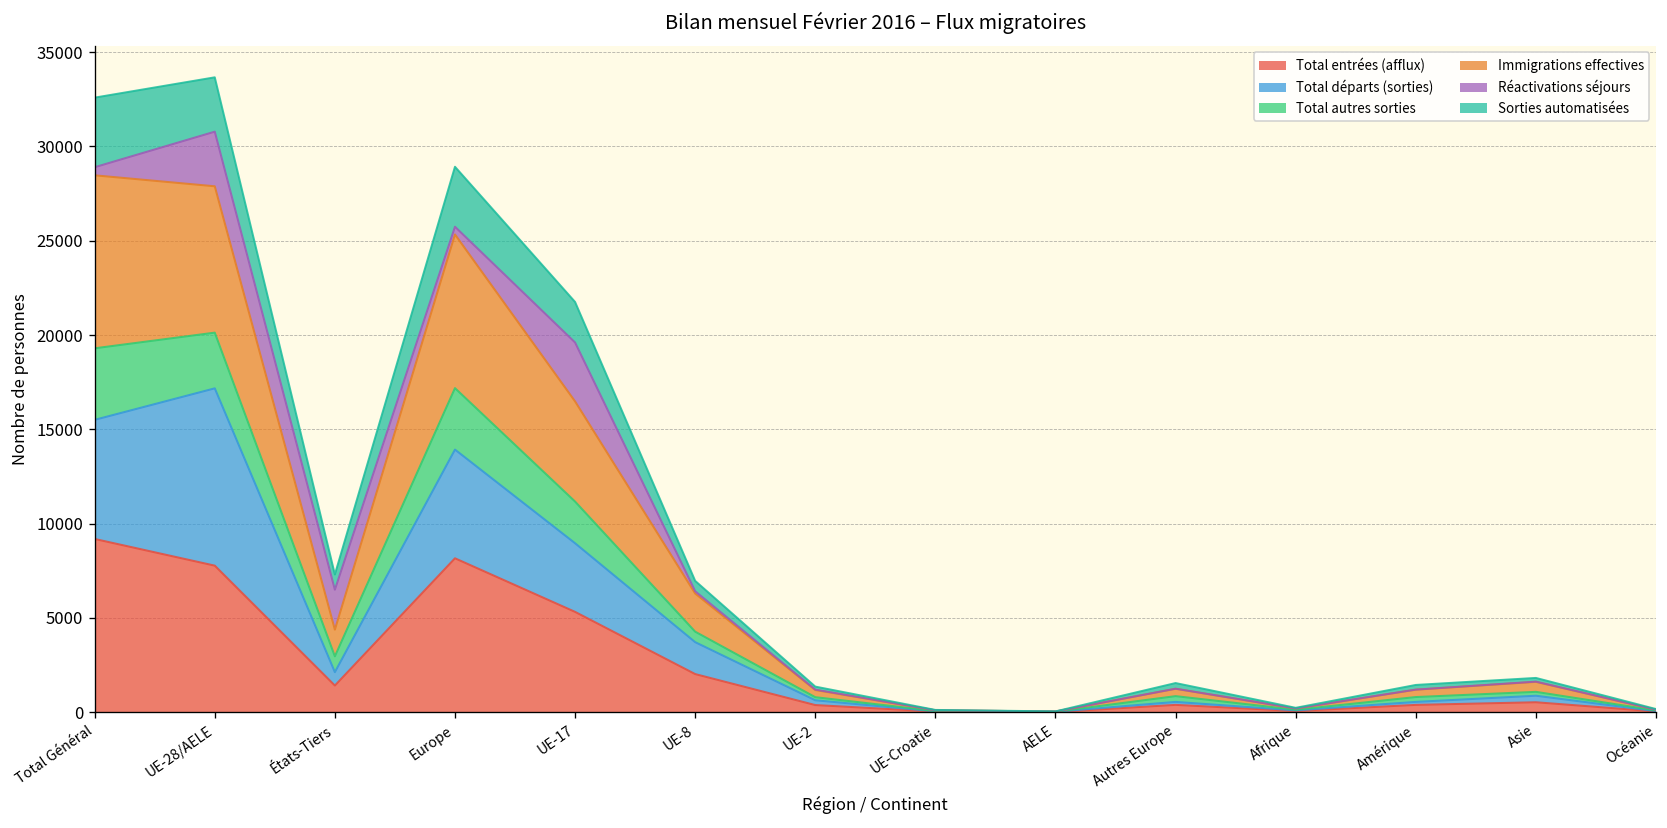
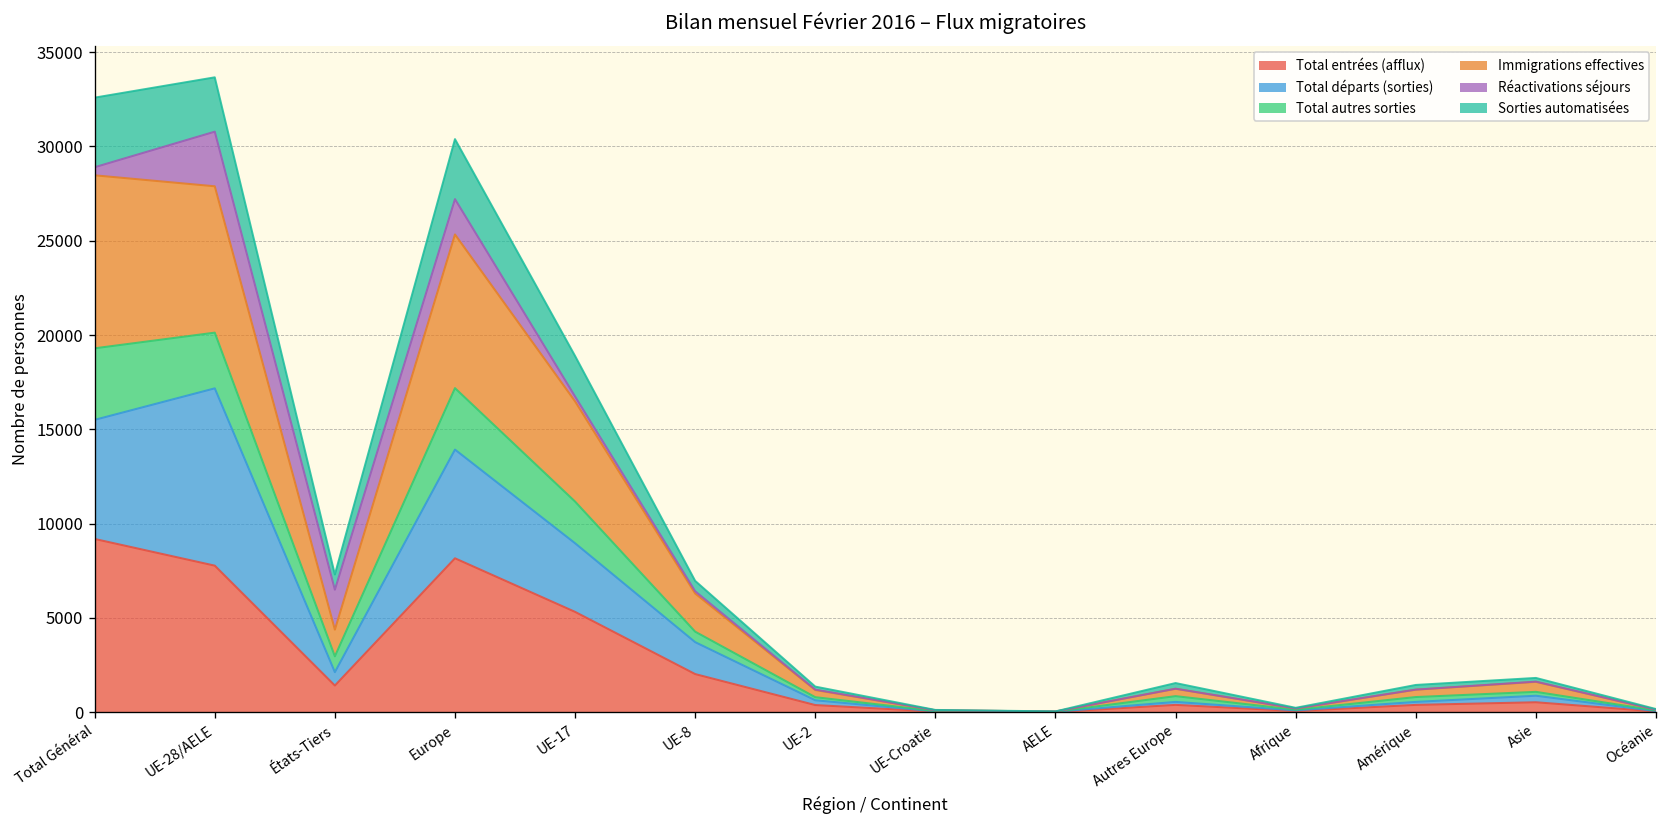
  {
    "Total départs (sorties)": {
      "Total Général": 6300,
      "UE-28/AELE": 9400,
      "États-Tiers": 700,
      "Europe": 5800,
      "UE-17": 3600,
      "UE-8": 1700,
      "UE-2": 300,
      "Asie": 300
    },
    "Réactivations séjours": {
      "Total Général": 400,
      "UE-28/AELE": 2900,
      "États-Tiers": 2100,
-     "Europe": 400,
-     "UE-17": 3100
+     "Europe": 1900,
+     "UE-17": 300
    }
  }
